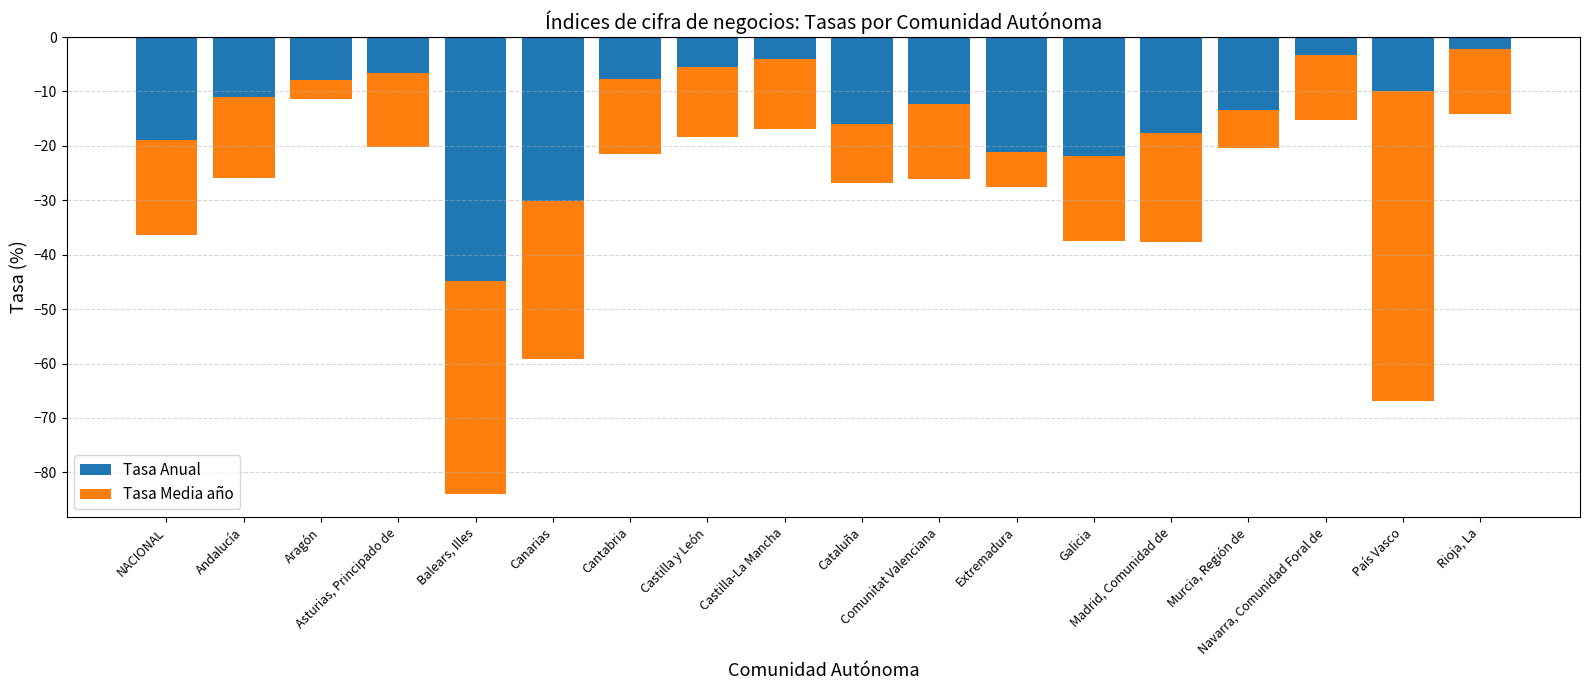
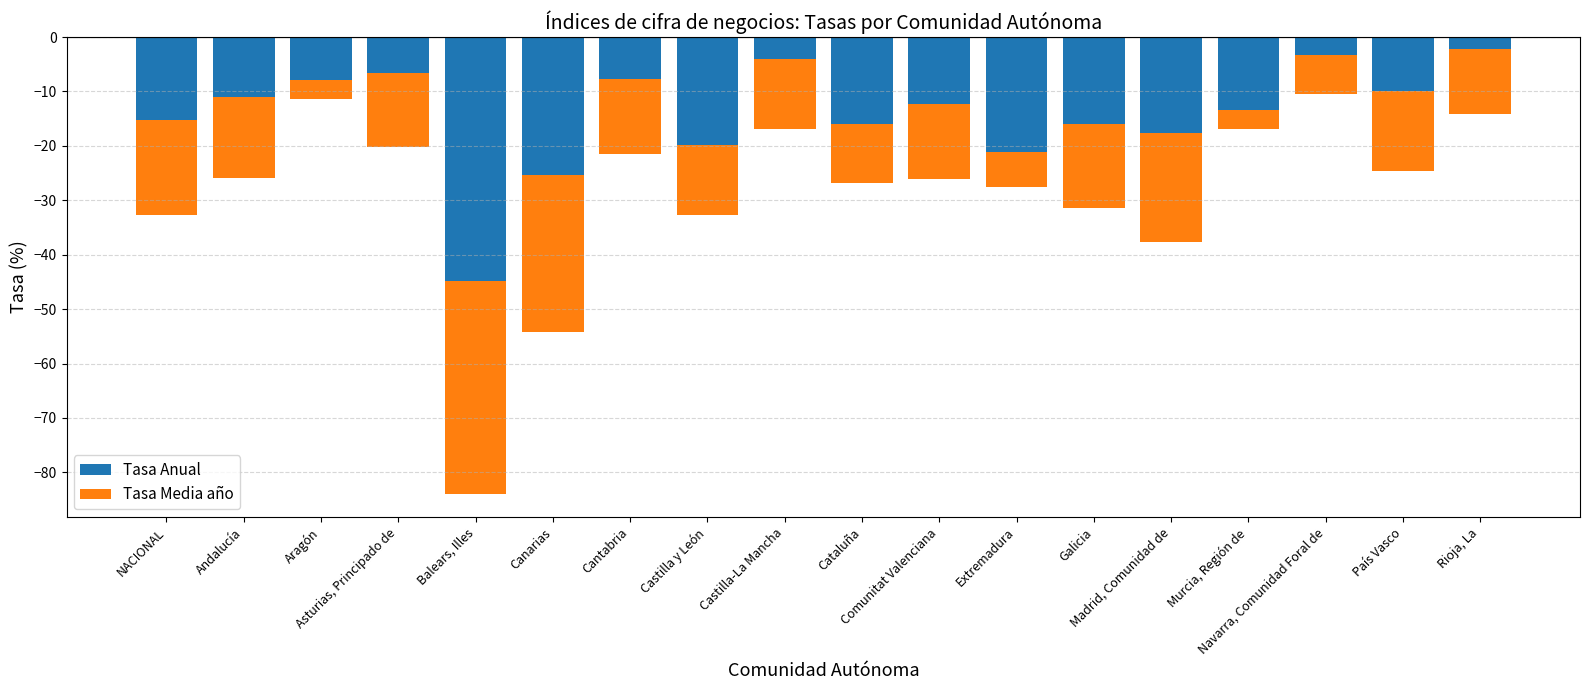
  {
    "Tasa Anual": {
-     "NACIONAL": -19,
+     "NACIONAL": -15,
      "Andalucía": -11,
      "Aragón": -8,
      "Asturias, Principado de": -7,
      "Balears, Illes": -45,
-     "Canarias": -30,
+     "Canarias": -25,
      "Cantabria": -8,
-     "Castilla y León": -6,
+     "Castilla y León": -20,
      "Castilla-La Mancha": -4,
      "Cataluña": -16,
      "Comunitat Valenciana": -12,
      "Extremadura": -21,
-     "Galicia": -22,
+     "Galicia": -16,
      "Madrid, Comunidad de": -18,
      "Murcia, Región de": -14,
      "Navarra, Comunidad Foral de": -3,
      "País Vasco": -10,
      "Rioja, La": -2
    },
    "Tasa Media año": {
      "NACIONAL": -17,
      "Andalucía": -15,
      "Aragón": -3,
      "Asturias, Principado de": -14,
      "Balears, Illes": -39,
      "Canarias": -29,
      "Cantabria": -14,
      "Castilla y León": -13,
      "Castilla-La Mancha": -13,
      "Cataluña": -11,
      "Comunitat Valenciana": -14,
      "Extremadura": -6,
      "Galicia": -16,
      "Madrid, Comunidad de": -20,
-     "Murcia, Región de": -7,
-     "Navarra, Comunidad Foral de": -12,
-     "País Vasco": -57,
+     "Murcia, Región de": -3,
+     "Navarra, Comunidad Foral de": -7,
+     "País Vasco": -15,
      "Rioja, La": -12
    }
  }
